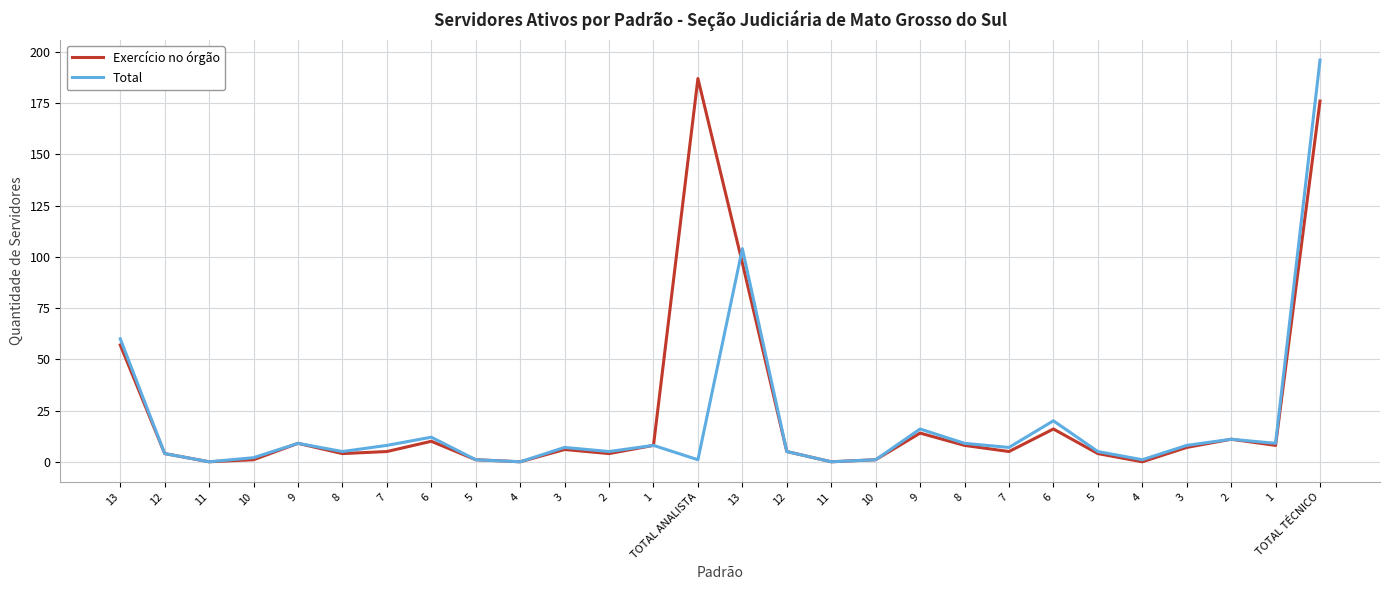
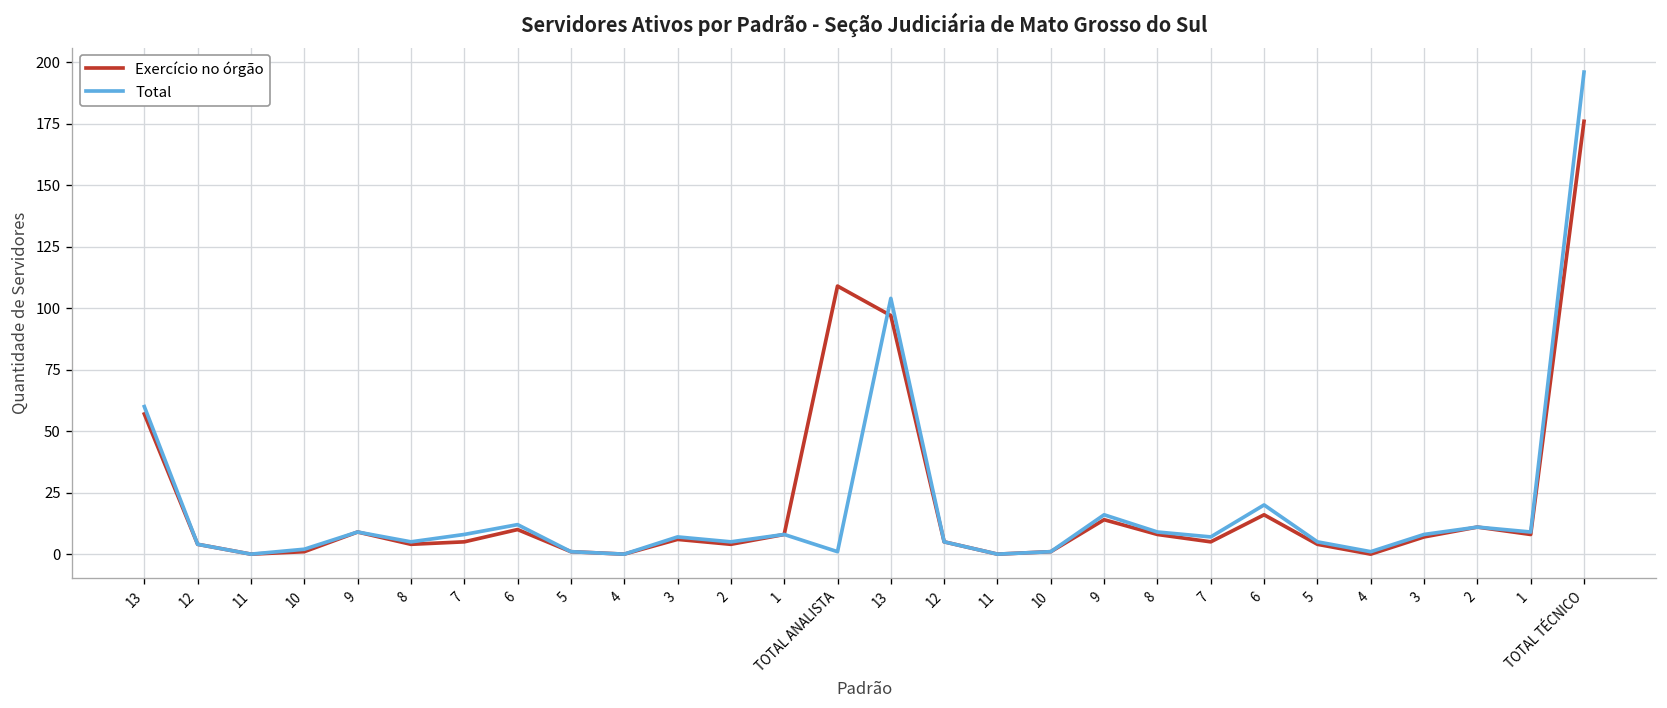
  {
    "Exercício no órgão": {
-     "TOTAL ANALISTA": 187,
+     "TOTAL ANALISTA": 109,
      "TOTAL TÉCNICO": 176
    },
    "Total": {
      "TOTAL ANALISTA": 1,
      "TOTAL TÉCNICO": 196
    }
  }
